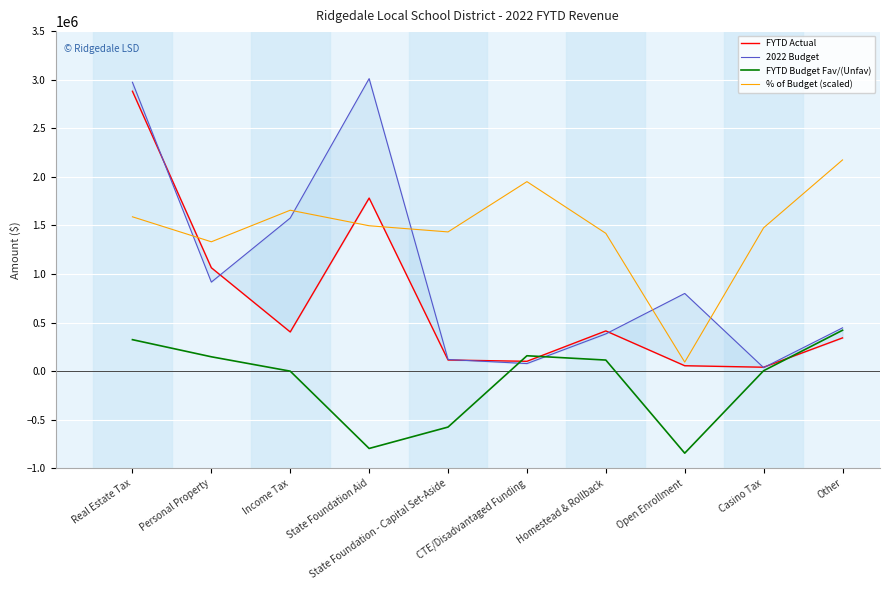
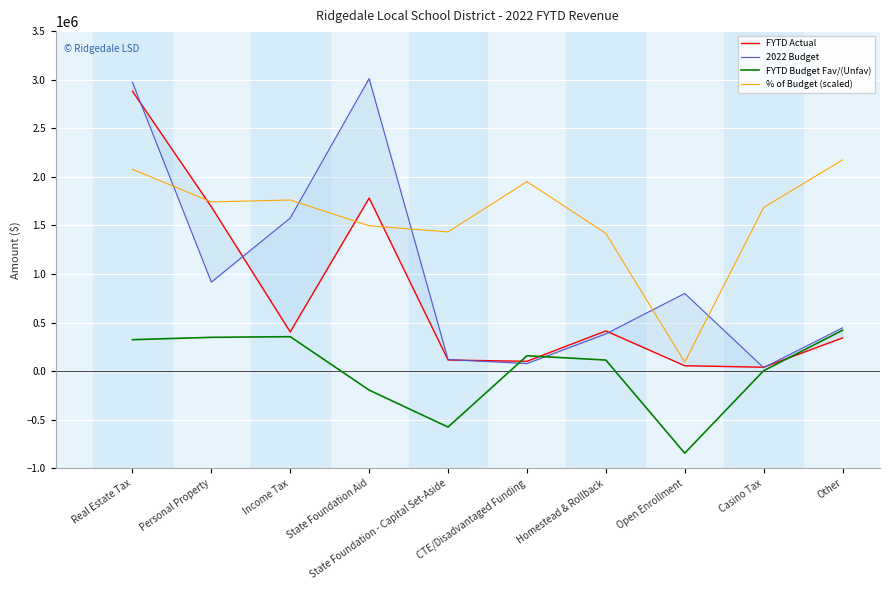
  {
    "FYTD Actual": {
      "Real Estate Tax": 2900000,
-     "Personal Property": 1100000,
+     "Personal Property": 1700000,
      "Income Tax": 400000,
      "State Foundation Aid": 1800000,
      "Open Enrollment": 100000,
      "Other": 300000
    },
    "2022 Budget": {
      "Personal Property": 900000,
      "Homestead & Rollback": 400000
    },
    "FYTD Budget Fav/(Unfav)": {
      "Real Estate Tax": 300000,
-     "Personal Property": 100000,
-     "Income Tax": 0,
-     "State Foundation Aid": -800000,
+     "Personal Property": 300000,
+     "Income Tax": 400000,
+     "State Foundation Aid": -200000,
      "State Foundation - Capital Set-Aside": -600000,
      "CTE/Disadvantaged Funding": 200000,
      "Homestead & Rollback": 100000,
      "Open Enrollment": -800000,
      "Casino Tax": 0
    },
    "% of Budget (scaled)": {
-     "Real Estate Tax": 1600000,
-     "Personal Property": 1300000,
-     "Income Tax": 1700000,
+     "Real Estate Tax": 2100000,
+     "Personal Property": 1700000,
+     "Income Tax": 1800000,
      "State Foundation Aid": 1500000,
      "State Foundation - Capital Set-Aside": 1400000,
      "CTE/Disadvantaged Funding": 2000000,
      "Homestead & Rollback": 1400000,
      "Open Enrollment": 100000,
-     "Casino Tax": 1500000,
+     "Casino Tax": 1700000,
      "Other": 2200000
    }
  }
